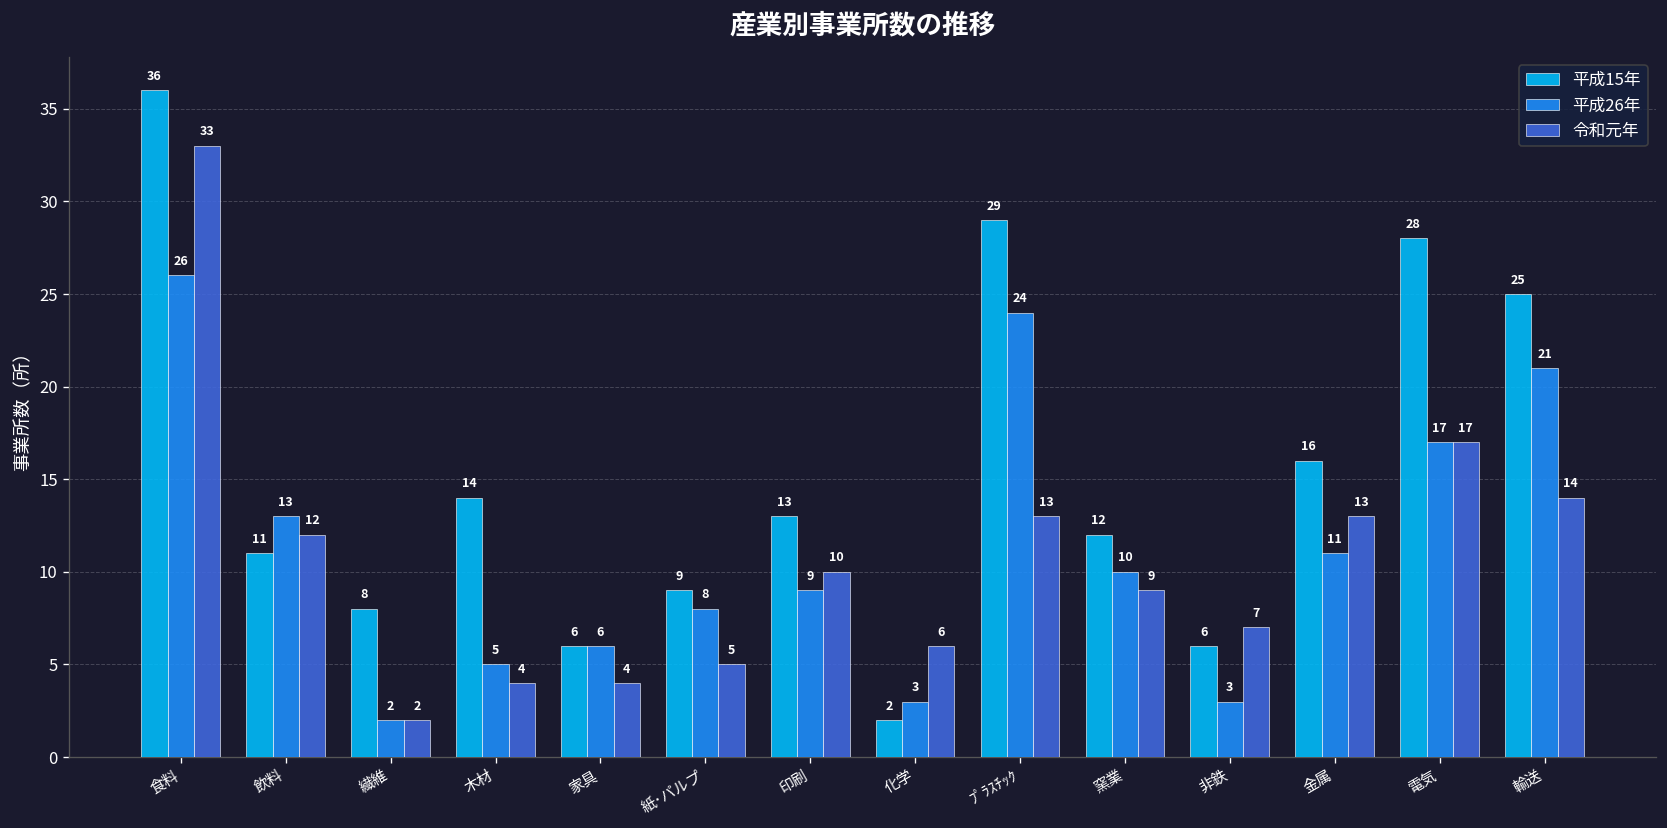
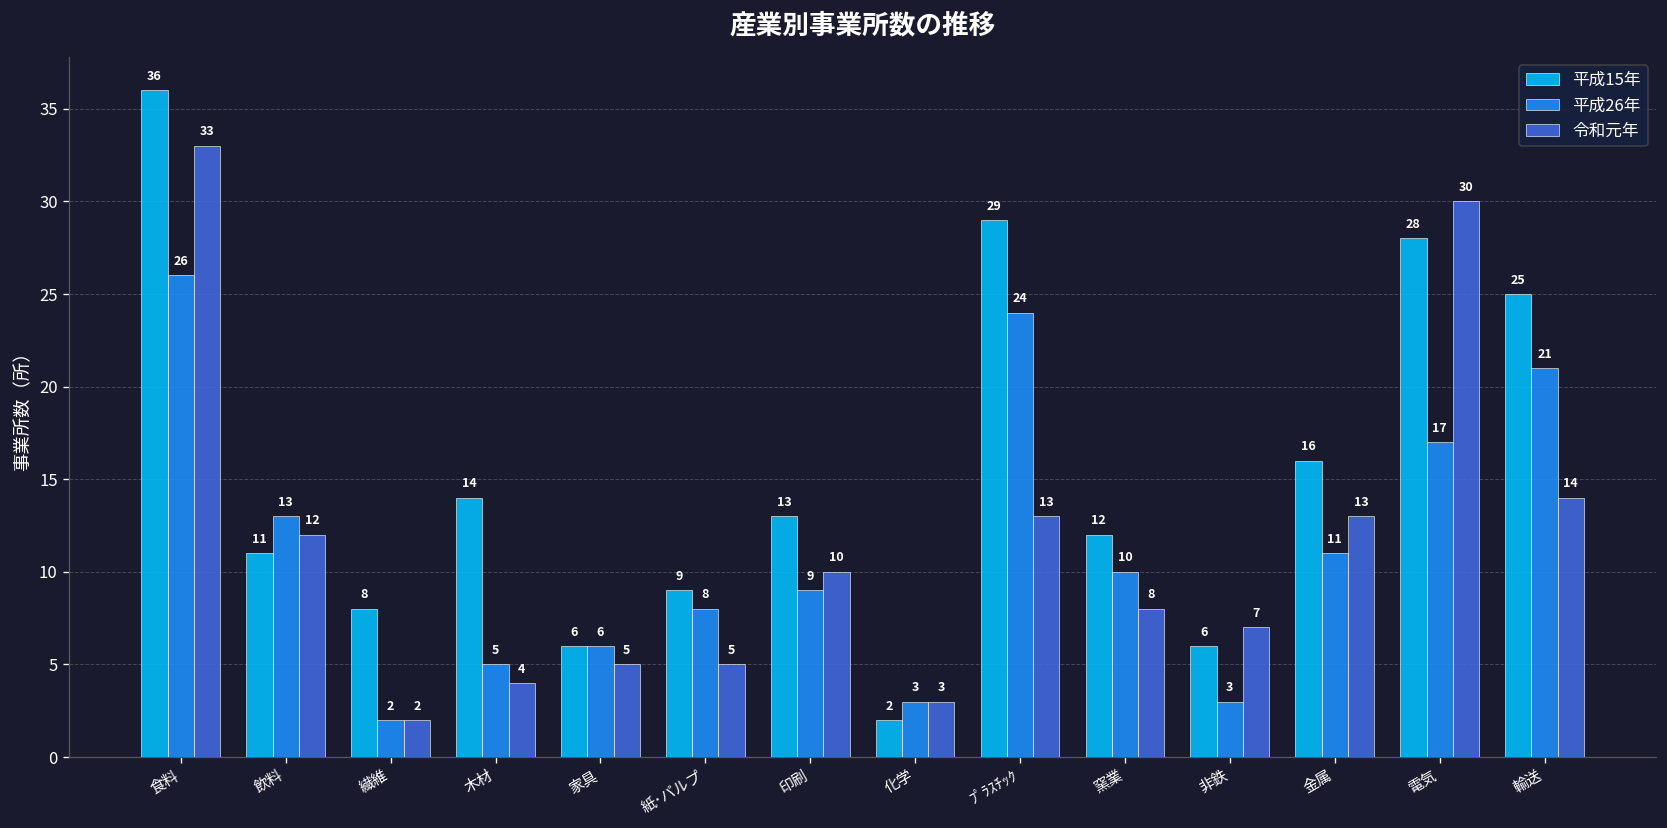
  {
    "令和元年": {
      "食料": 33,
      "飲料": 12,
      "繊維": 2,
      "木材": 4,
-     "家具": 4,
+     "家具": 5,
      "紙･パルプ": 5,
      "印刷": 10,
-     "化学": 6,
+     "化学": 3,
      "ﾌﾟﾗｽﾁｯｸ": 13,
-     "窯業": 9,
+     "窯業": 8,
      "非鉄": 7,
      "金属": 13,
-     "電気": 17,
+     "電気": 30,
      "輸送": 14
    }
  }
